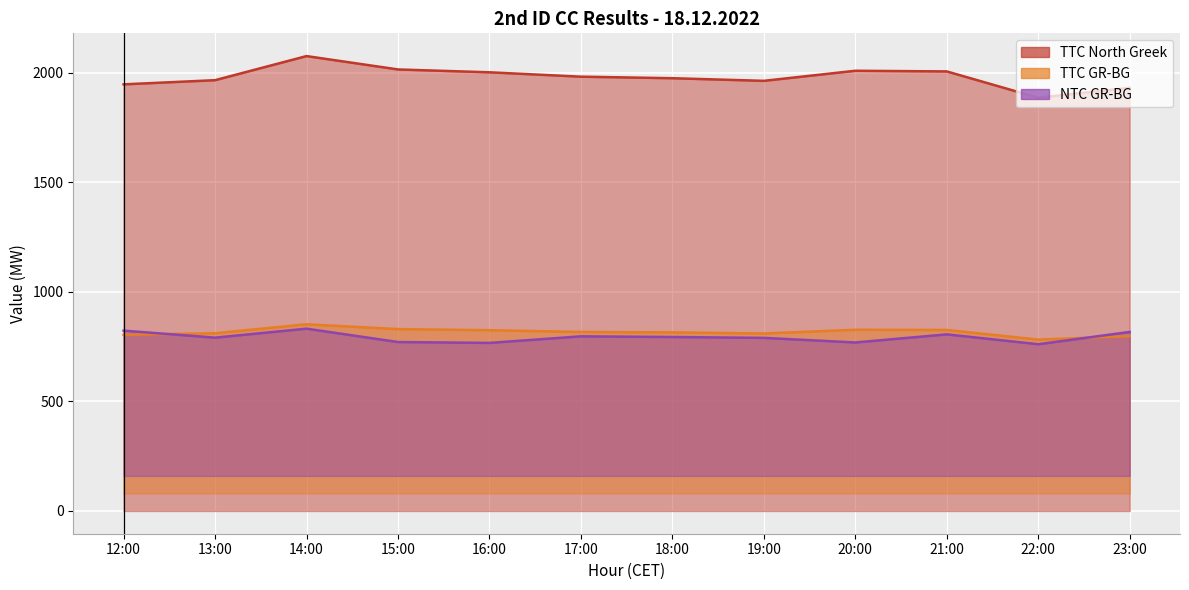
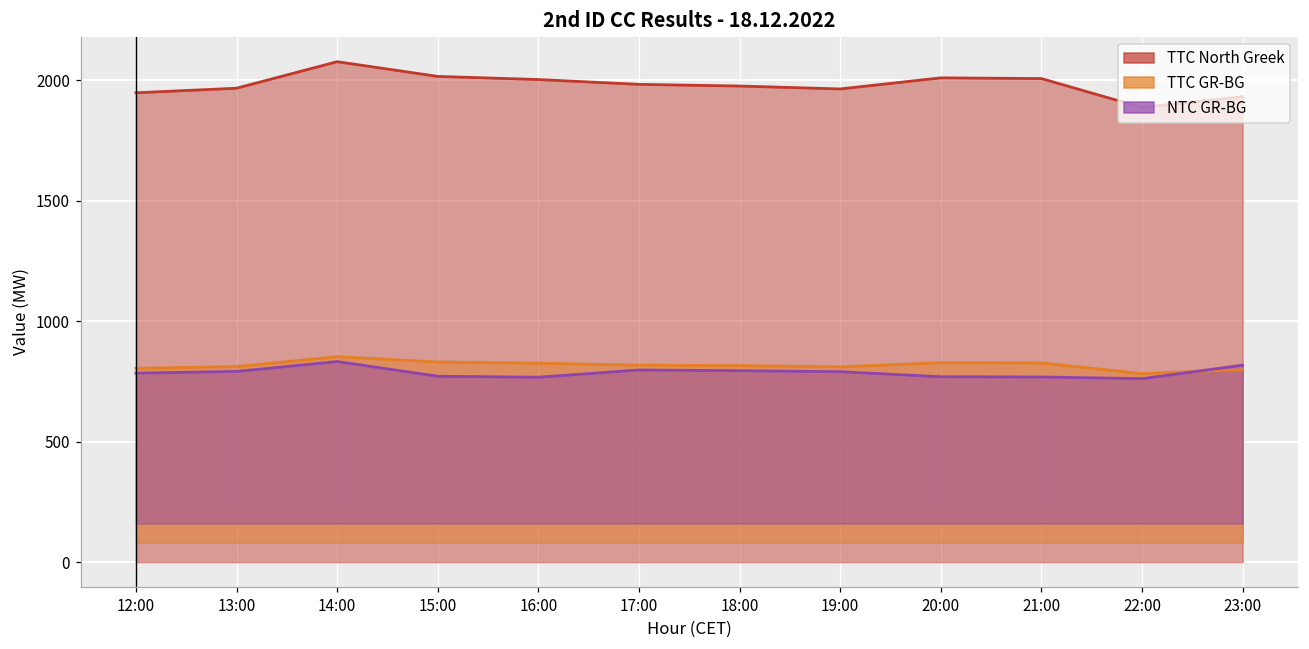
  {
    "NTC GR-BG": {
-     "12:00": 820,
+     "12:00": 780,
      "13:00": 790,
      "14:00": 830,
      "15:00": 770,
      "16:00": 770,
      "17:00": 800,
      "18:00": 790,
      "19:00": 790,
      "20:00": 770,
-     "21:00": 810,
+     "21:00": 770,
      "22:00": 760,
      "23:00": 820
    }
  }
